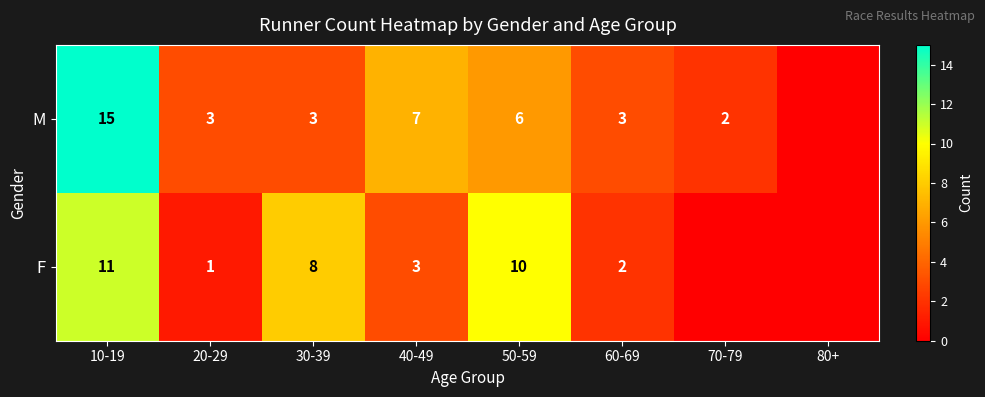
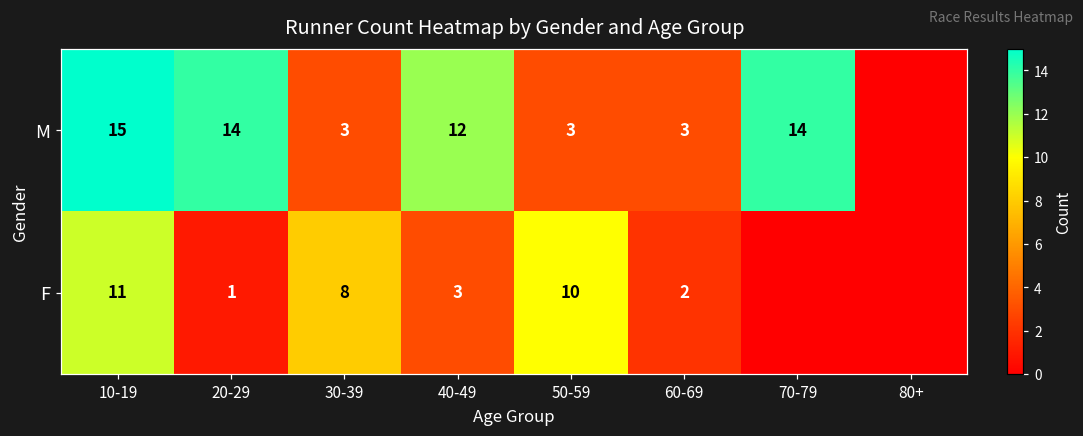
  {
    "M": {
      "10-19": 15,
-     "20-29": 3,
+     "20-29": 14,
      "30-39": 3,
-     "40-49": 7,
-     "50-59": 6,
+     "40-49": 12,
+     "50-59": 3,
      "60-69": 3,
-     "70-79": 2
+     "70-79": 14
    },
    "F": {
      "10-19": 11,
      "20-29": 1,
      "30-39": 8,
      "40-49": 3,
      "50-59": 10,
      "60-69": 2
    }
  }
